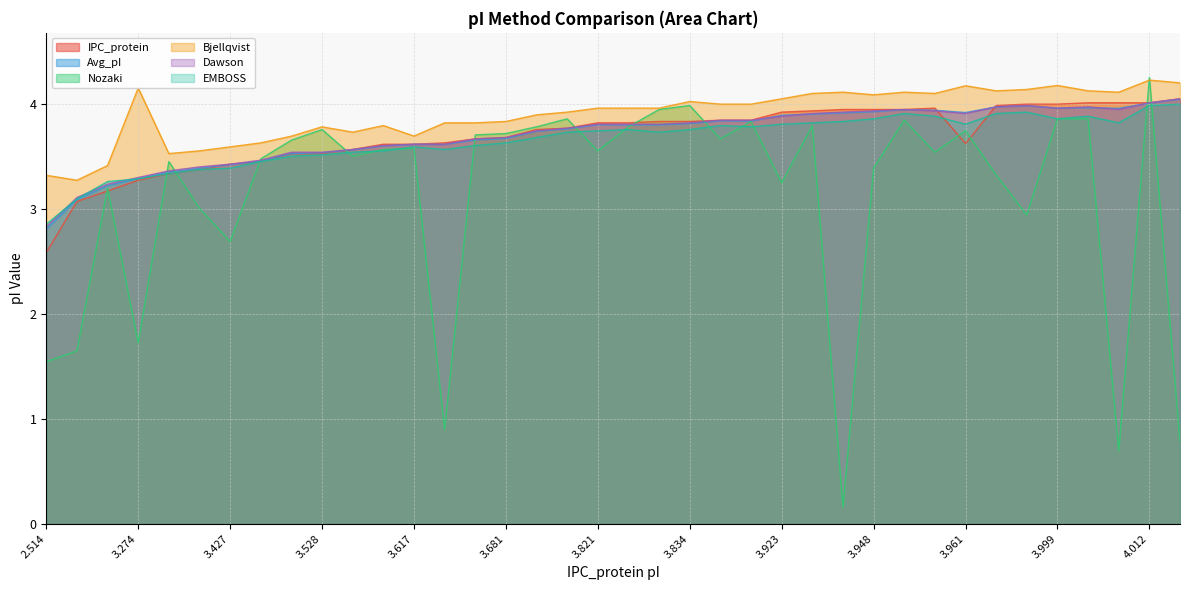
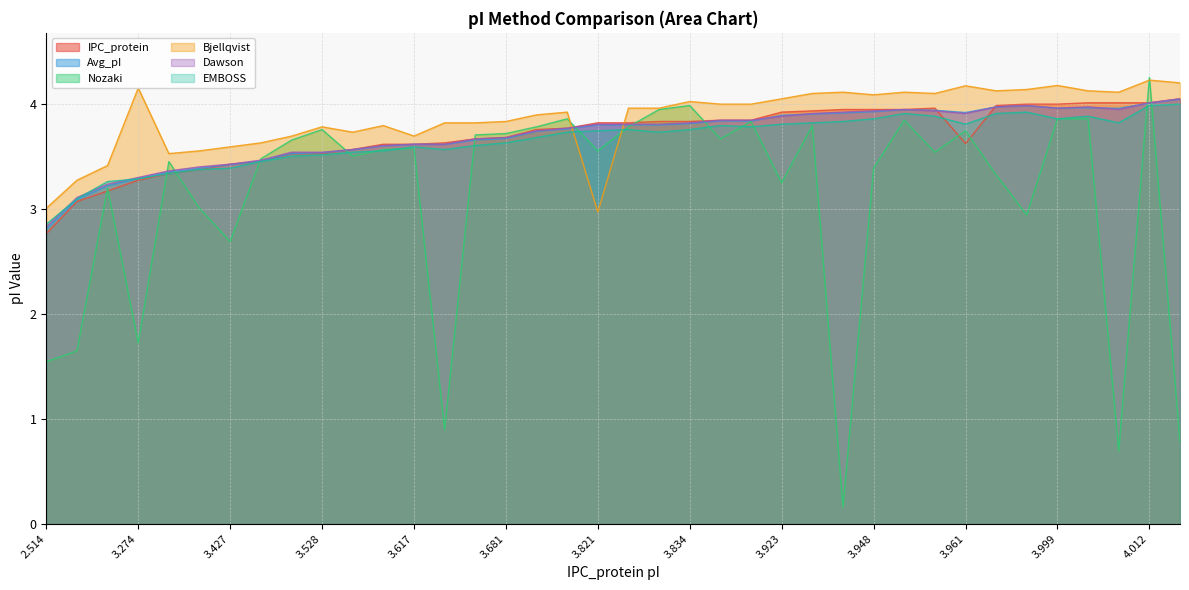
  {
    "IPC_protein": {
-     "2.514": 2.59,
+     "2.514": 2.77,
      "3.923": 3.92,
      "3.961": 3.62,
      "3.999": 4.00
    },
    "Bjellqvist": {
-     "2.514": 3.32,
+     "2.514": 3.01,
      "3.427": 3.59,
      "3.528": 3.78,
      "3.617": 3.70,
      "3.681": 3.83,
-     "3.821": 3.96,
+     "3.821": 2.97,
      "3.834": 4.02,
      "3.923": 4.05,
      "3.948": 4.09,
      "3.961": 4.17,
      "3.999": 4.18,
      "4.012": 4.23
    }
  }
